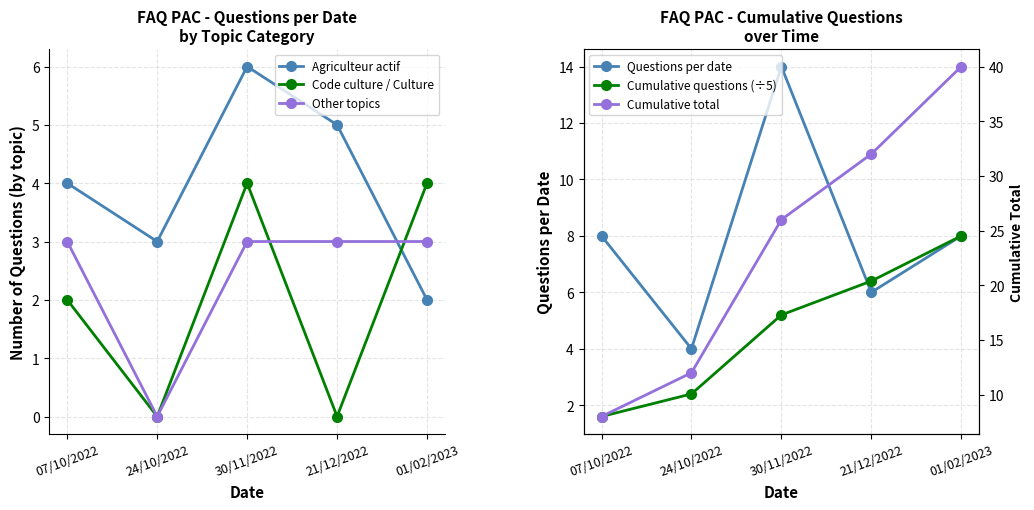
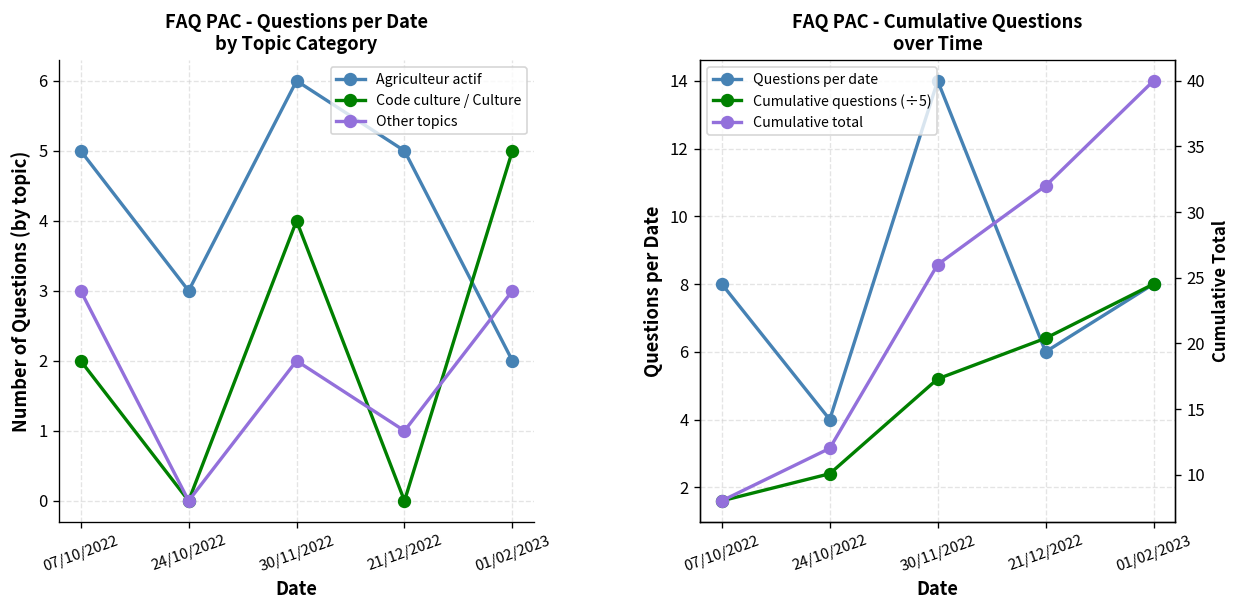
  {
    "FAQ PAC - Questions per Date by Topic Category": {
      "Agriculteur actif": {
-       "07/10/2022": 4,
+       "07/10/2022": 5,
        "24/10/2022": 3,
        "30/11/2022": 6,
        "21/12/2022": 5,
        "01/02/2023": 2
      },
      "Code culture / Culture": {
        "07/10/2022": 2,
        "30/11/2022": 4,
        "21/12/2022": 0,
-       "01/02/2023": 4
+       "01/02/2023": 5
      },
      "Other topics": {
        "07/10/2022": 3,
-       "30/11/2022": 3,
-       "21/12/2022": 3,
+       "30/11/2022": 2,
+       "21/12/2022": 1,
        "01/02/2023": 3
      }
    }
  }
